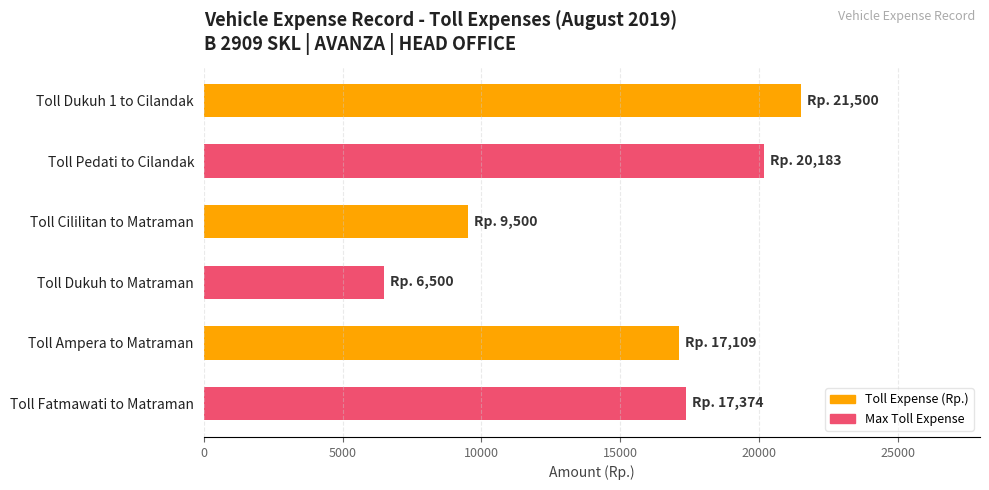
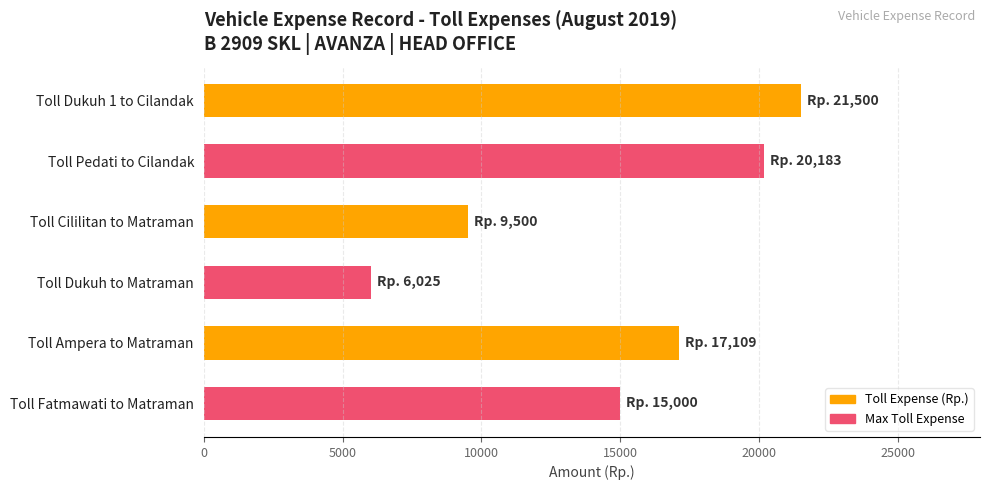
  {
    "Toll Dukuh 1 to Cilandak": "21,500",
    "Toll Pedati to Cilandak": "20,183",
    "Toll Cililitan to Matraman": "9,500",
-   "Toll Dukuh to Matraman": "6,500",
+   "Toll Dukuh to Matraman": "6,025",
    "Toll Ampera to Matraman": "17,109",
-   "Toll Fatmawati to Matraman": "17,374"
+   "Toll Fatmawati to Matraman": "15,000"
  }
